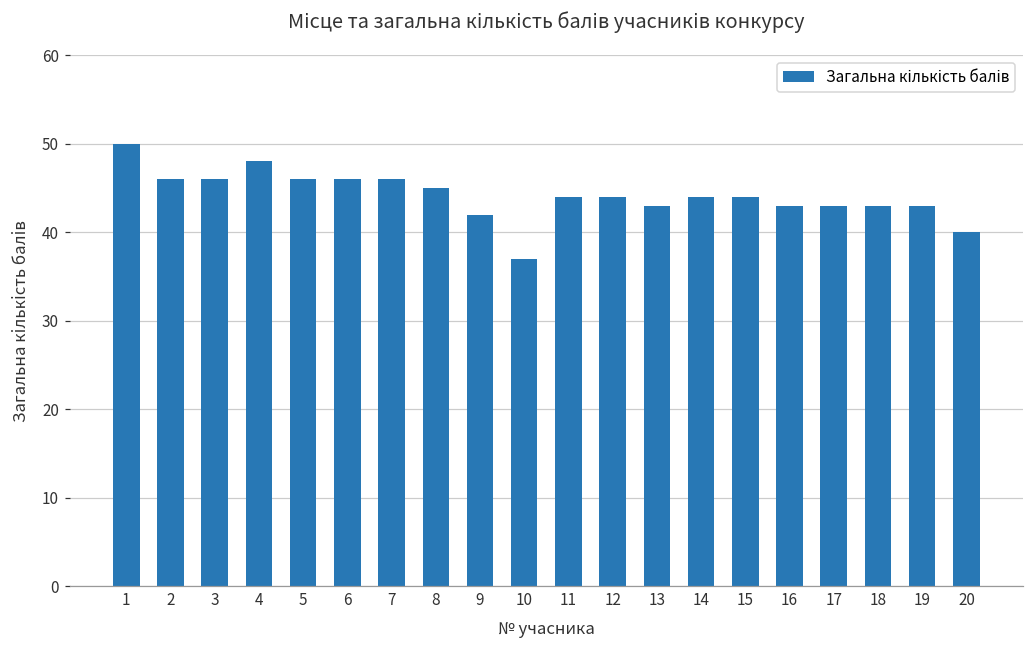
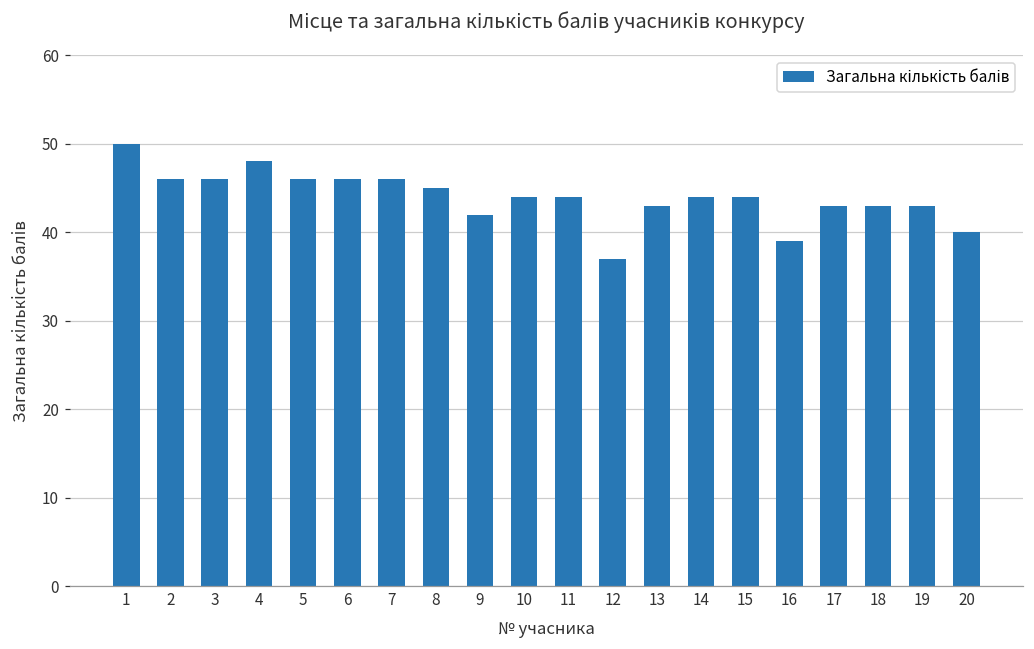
  {
    "1": 50,
    "2": 46,
    "3": 46,
    "4": 48,
    "5": 46,
    "6": 46,
    "7": 46,
    "8": 45,
    "9": 42,
-   "10": 37,
+   "10": 44,
    "11": 44,
-   "12": 44,
+   "12": 37,
    "13": 43,
    "14": 44,
    "15": 44,
-   "16": 43,
+   "16": 39,
    "17": 43,
    "18": 43,
    "19": 43,
    "20": 40
  }
